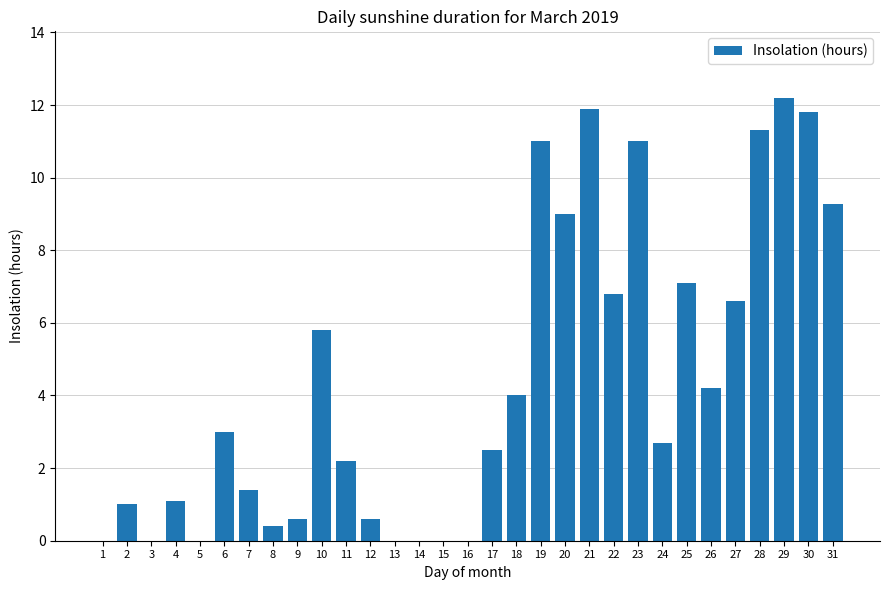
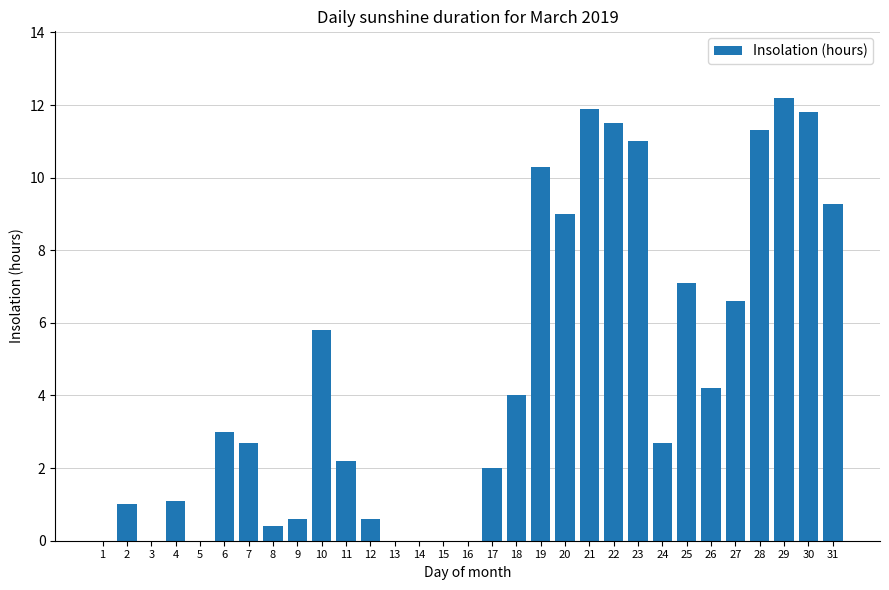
  {
    "1": 0.0,
    "2": 1.0,
    "3": 0.0,
    "4": 1.1,
    "5": 0.0,
    "6": 3.0,
-   "7": 1.4,
+   "7": 2.7,
    "8": 0.4,
    "9": 0.6,
    "10": 5.8,
    "11": 2.2,
    "12": 0.6,
    "13": 0.0,
    "14": 0.0,
    "15": 0.0,
    "16": 0.0,
-   "17": 2.5,
+   "17": 2.0,
    "18": 4.0,
-   "19": 11.0,
+   "19": 10.3,
    "20": 9.0,
    "21": 11.9,
-   "22": 6.8,
+   "22": 11.5,
    "23": 11.0,
    "24": 2.7,
    "25": 7.1,
    "26": 4.2,
    "27": 6.6,
    "28": 11.3,
    "29": 12.2,
    "30": 11.8,
    "31": 9.3
  }
